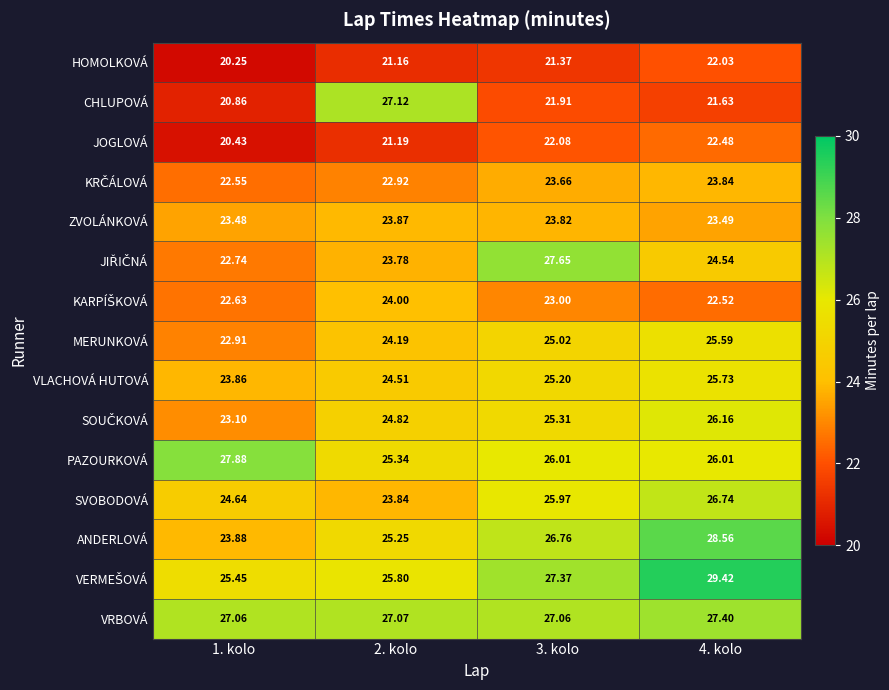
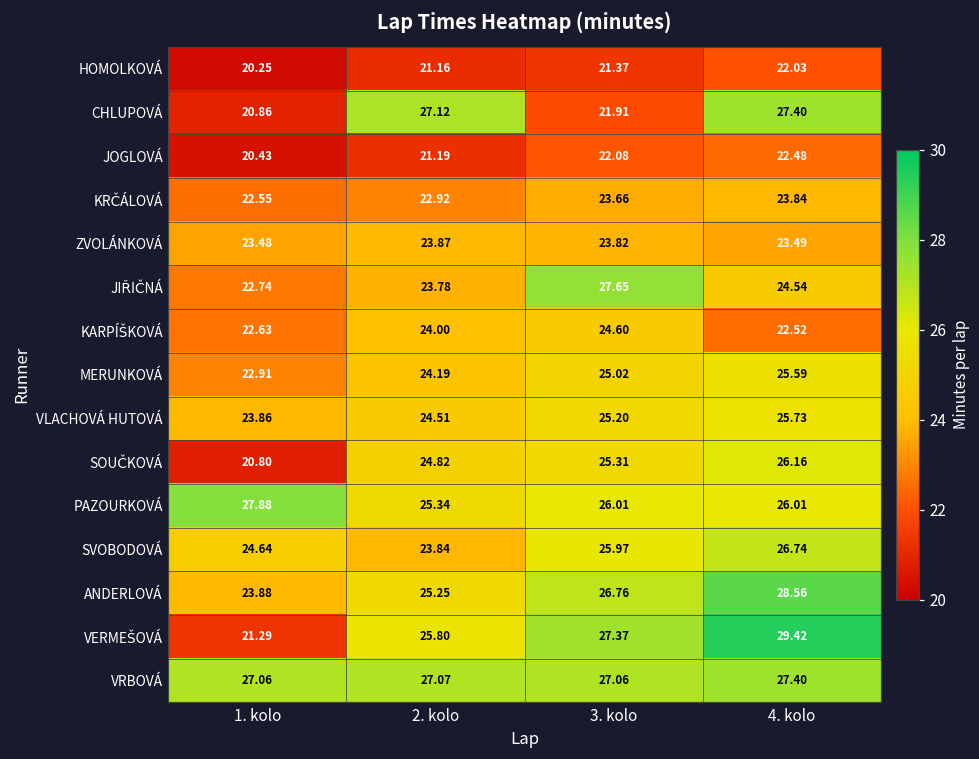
  {
    "HOMOLKOVÁ": {
      "1. kolo": 20.25,
      "2. kolo": 21.16,
      "3. kolo": 21.37,
      "4. kolo": 22.03
    },
    "CHLUPOVÁ": {
      "1. kolo": 20.86,
      "2. kolo": 27.12,
      "3. kolo": 21.91,
-     "4. kolo": 21.63
+     "4. kolo": 27.40
    },
    "JOGLOVÁ": {
      "1. kolo": 20.43,
      "2. kolo": 21.19,
      "3. kolo": 22.08,
      "4. kolo": 22.48
    },
    "KRČÁLOVÁ": {
      "1. kolo": 22.55,
      "2. kolo": 22.92,
      "3. kolo": 23.66,
      "4. kolo": 23.84
    },
    "ZVOLÁNKOVÁ": {
      "1. kolo": 23.48,
      "2. kolo": 23.87,
      "3. kolo": 23.82,
      "4. kolo": 23.49
    },
    "JIŘIČNÁ": {
      "1. kolo": 22.74,
      "2. kolo": 23.78,
      "3. kolo": 27.65,
      "4. kolo": 24.54
    },
    "KARPÍŠKOVÁ": {
      "1. kolo": 22.63,
      "2. kolo": 24.00,
-     "3. kolo": 23.00,
+     "3. kolo": 24.60,
      "4. kolo": 22.52
    },
    "MERUNKOVÁ": {
      "1. kolo": 22.91,
      "2. kolo": 24.19,
      "3. kolo": 25.02,
      "4. kolo": 25.59
    },
    "VLACHOVÁ HUTOVÁ": {
      "1. kolo": 23.86,
      "2. kolo": 24.51,
      "3. kolo": 25.20,
      "4. kolo": 25.73
    },
    "SOUČKOVÁ": {
-     "1. kolo": 23.10,
+     "1. kolo": 20.80,
      "2. kolo": 24.82,
      "3. kolo": 25.31,
      "4. kolo": 26.16
    },
    "PAZOURKOVÁ": {
      "1. kolo": 27.88,
      "2. kolo": 25.34,
      "3. kolo": 26.01,
      "4. kolo": 26.01
    },
    "SVOBODOVÁ": {
      "1. kolo": 24.64,
      "2. kolo": 23.84,
      "3. kolo": 25.97,
      "4. kolo": 26.74
    },
    "ANDERLOVÁ": {
      "1. kolo": 23.88,
      "2. kolo": 25.25,
      "3. kolo": 26.76,
      "4. kolo": 28.56
    },
    "VERMEŠOVÁ": {
-     "1. kolo": 25.45,
+     "1. kolo": 21.29,
      "2. kolo": 25.80,
      "3. kolo": 27.37,
      "4. kolo": 29.42
    },
    "VRBOVÁ": {
      "1. kolo": 27.06,
      "2. kolo": 27.07,
      "3. kolo": 27.06,
      "4. kolo": 27.40
    }
  }
